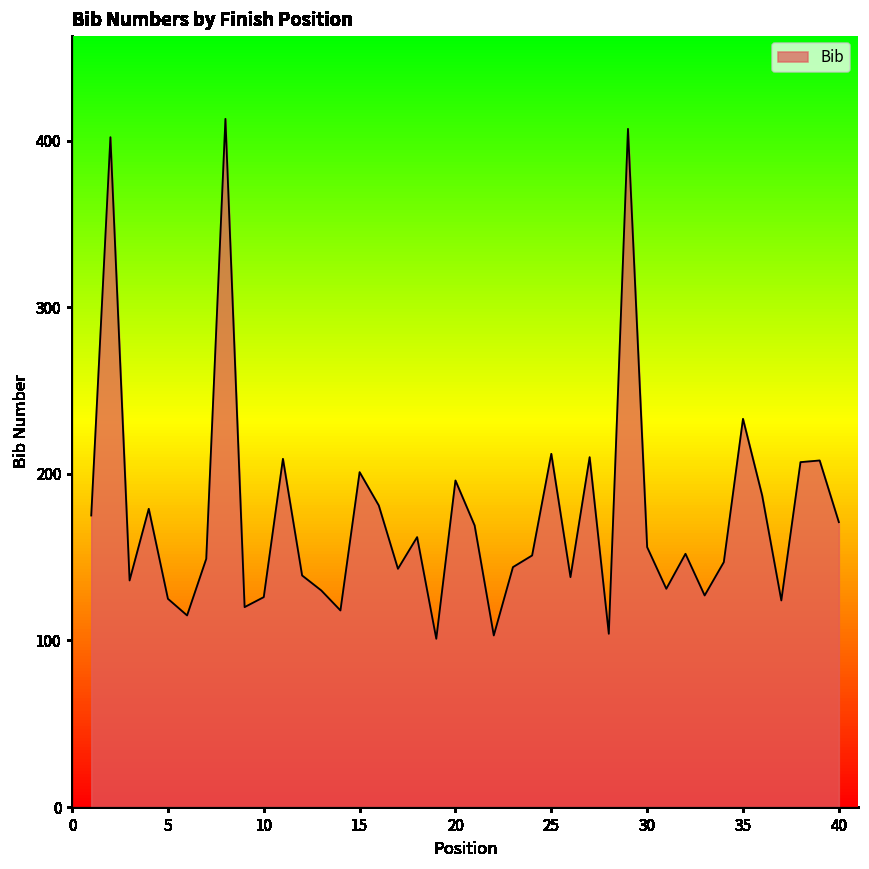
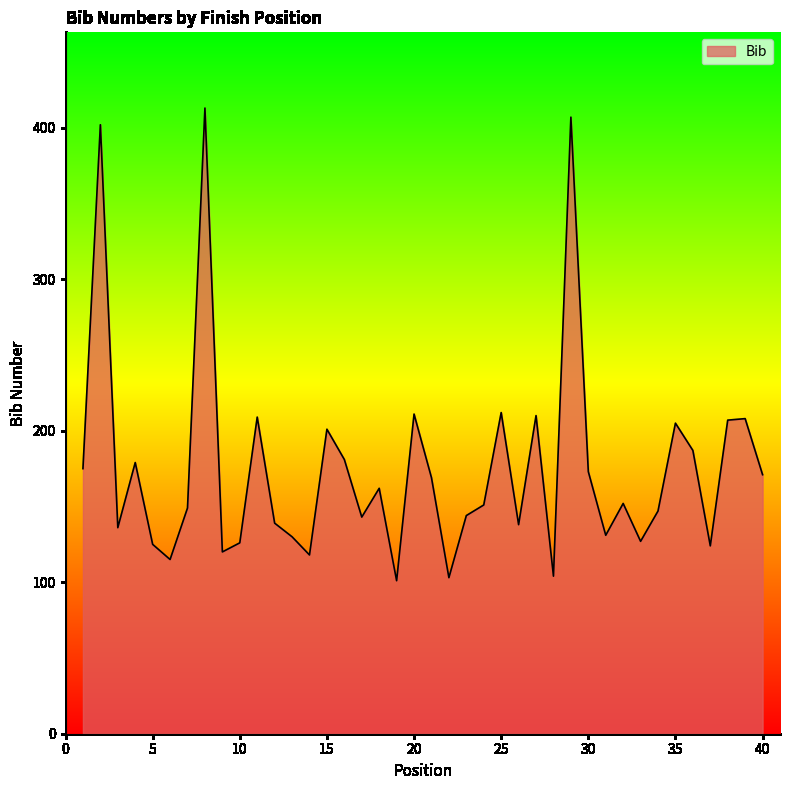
  {
    "5": 125,
    "10": 126,
    "15": 201,
-   "20": 196,
+   "20": 211,
    "25": 212,
-   "30": 156,
-   "35": 233,
+   "30": 173,
+   "35": 205,
    "40": 171
  }
